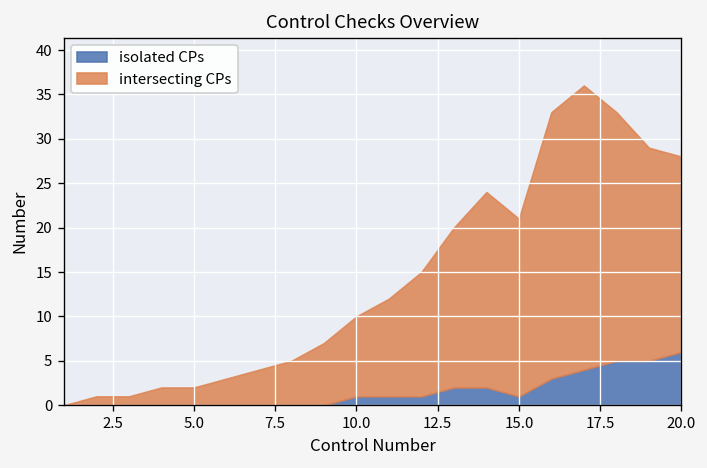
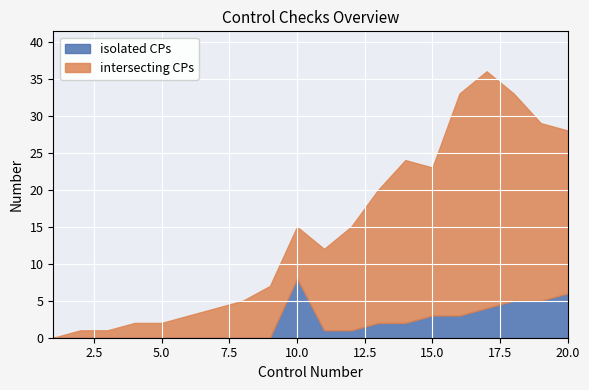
  {
    "isolated CPs": {
      "5.0": 0,
-     "10.0": 1,
-     "15.0": 1,
+     "10.0": 8,
+     "15.0": 3,
      "20.0": 6
    },
    "intersecting CPs": {
      "5.0": 2,
-     "10.0": 9,
+     "10.0": 7,
      "15.0": 20,
      "20.0": 22
    }
  }
